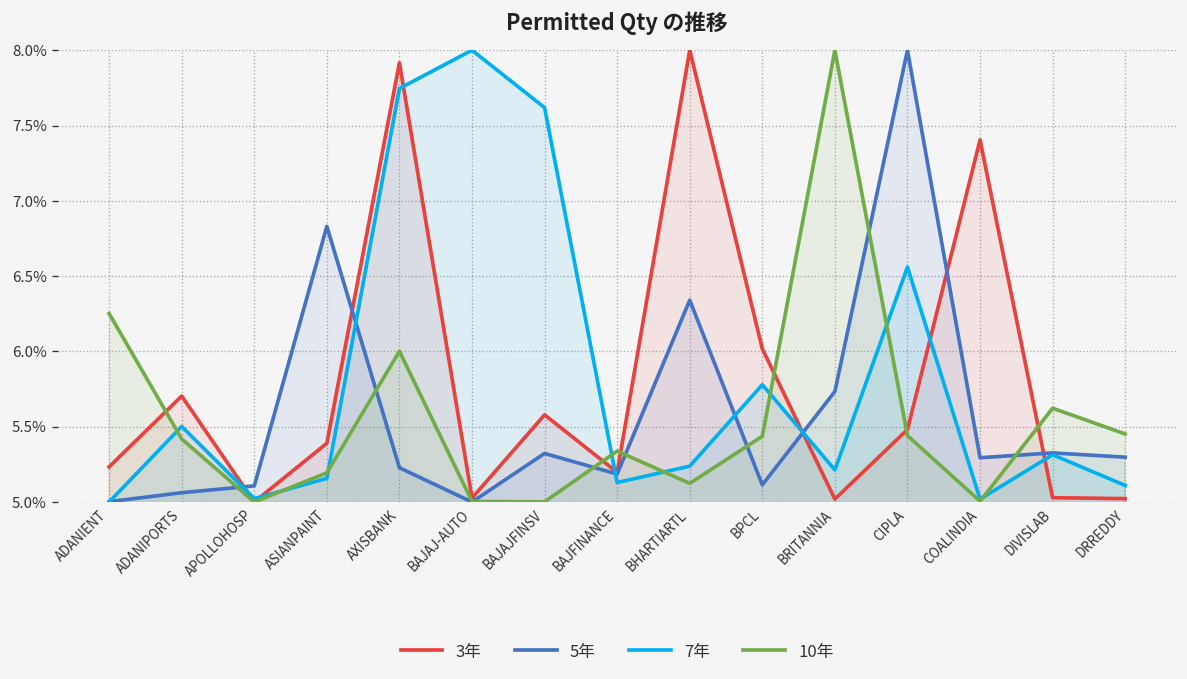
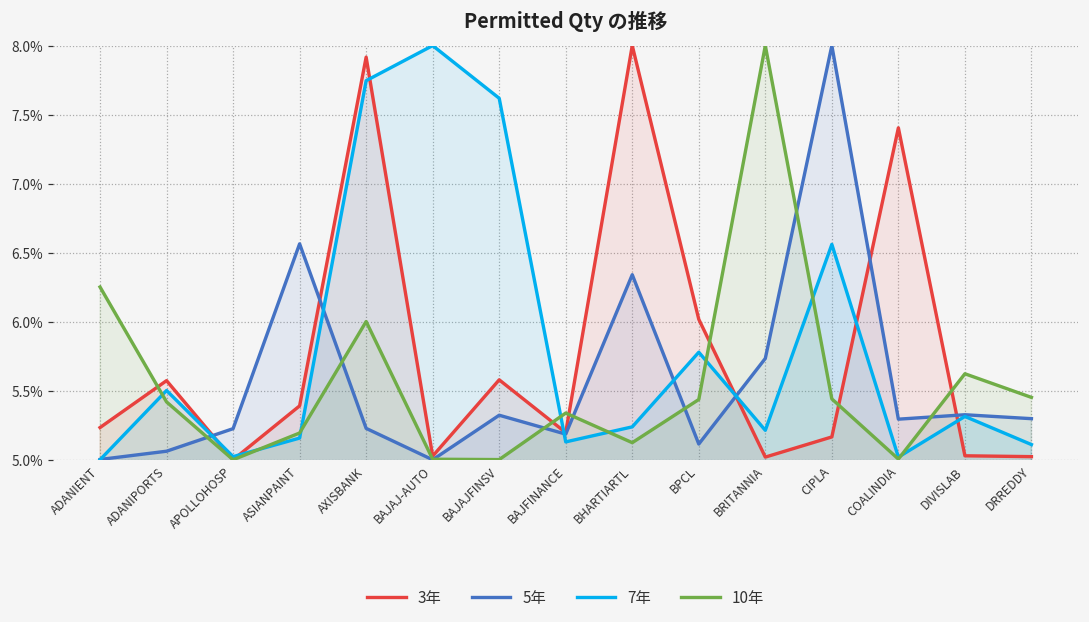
  {
    "3年": {
      "ADANIENT": "5.23%",
-     "ADANIPORTS": "5.70%",
+     "ADANIPORTS": "5.57%",
      "ASIANPAINT": "5.39%",
      "AXISBANK": "7.92%",
      "BAJAJ-AUTO": "5.03%",
      "BAJAJFINSV": "5.58%",
      "BHARTIARTL": "8.00%",
      "BPCL": "6.02%",
      "BRITANNIA": "5.02%",
-     "CIPLA": "5.48%",
+     "CIPLA": "5.17%",
      "COALINDIA": "7.40%",
      "DIVISLAB": "5.03%",
      "DRREDDY": "5.02%"
    },
    "5年": {
      "ADANIPORTS": "5.06%",
-     "APOLLOHOSP": "5.11%",
-     "ASIANPAINT": "6.83%",
+     "APOLLOHOSP": "5.23%",
+     "ASIANPAINT": "6.56%",
      "AXISBANK": "5.23%",
      "BAJAJFINSV": "5.32%",
      "BHARTIARTL": "6.34%",
      "BPCL": "5.11%",
      "BRITANNIA": "5.73%",
      "CIPLA": "8.00%",
      "COALINDIA": "5.29%",
      "DRREDDY": "5.30%"
    },
    "7年": {
      "ADANIPORTS": "5.50%",
      "APOLLOHOSP": "5.02%",
      "ASIANPAINT": "5.16%",
      "AXISBANK": "7.75%",
      "BAJAJ-AUTO": "8.00%",
      "BAJAJFINSV": "7.62%",
      "BAJFINANCE": "5.13%",
      "BHARTIARTL": "5.24%",
      "BPCL": "5.78%",
      "BRITANNIA": "5.21%",
      "CIPLA": "6.56%",
      "DRREDDY": "5.11%"
    },
    "10年": {
      "ADANIENT": "6.25%",
      "ADANIPORTS": "5.42%",
      "ASIANPAINT": "5.19%",
      "AXISBANK": "6.00%",
      "BAJAJFINSV": "5.00%",
      "BAJFINANCE": "5.34%",
      "BHARTIARTL": "5.12%",
      "BPCL": "5.44%",
      "BRITANNIA": "8.00%",
      "CIPLA": "5.44%",
      "DIVISLAB": "5.62%",
      "DRREDDY": "5.45%"
    }
  }
